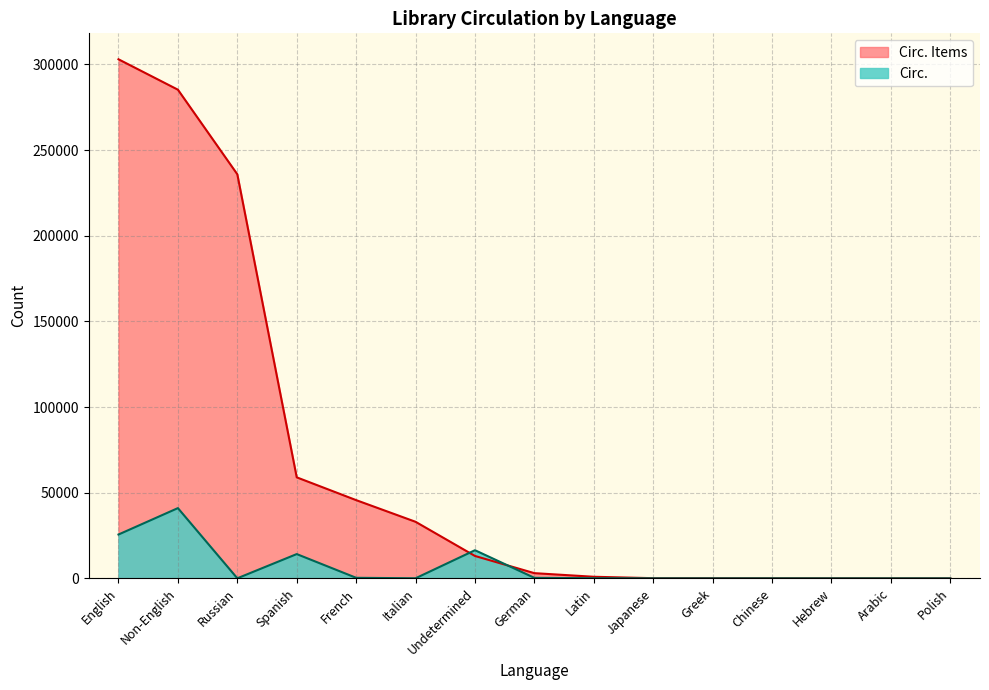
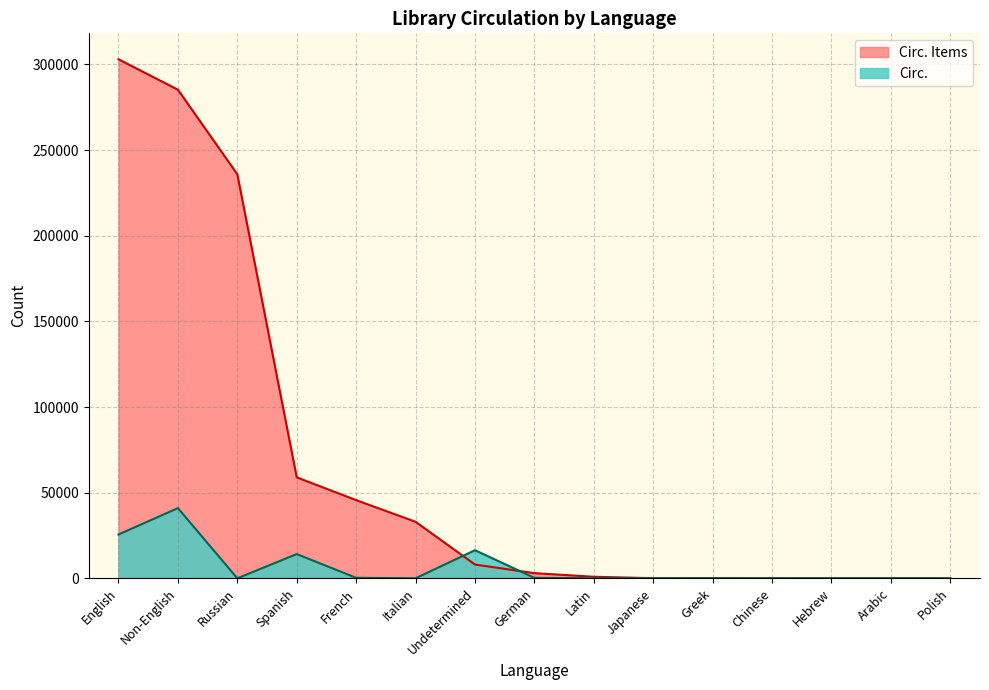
  {
    "Circ. Items": {
      "English": 303000,
      "Non-English": 285000,
      "Russian": 236000,
      "Spanish": 59000,
      "French": 46000,
      "Italian": 33000,
-     "Undetermined": 13000,
+     "Undetermined": 8000,
      "German": 3000
    },
    "Circ.": {
      "English": 26000,
      "Non-English": 41000,
      "Russian": 0,
      "Spanish": 14000,
      "French": 0,
      "Italian": 0,
      "Undetermined": 16000,
      "German": 0
    }
  }
